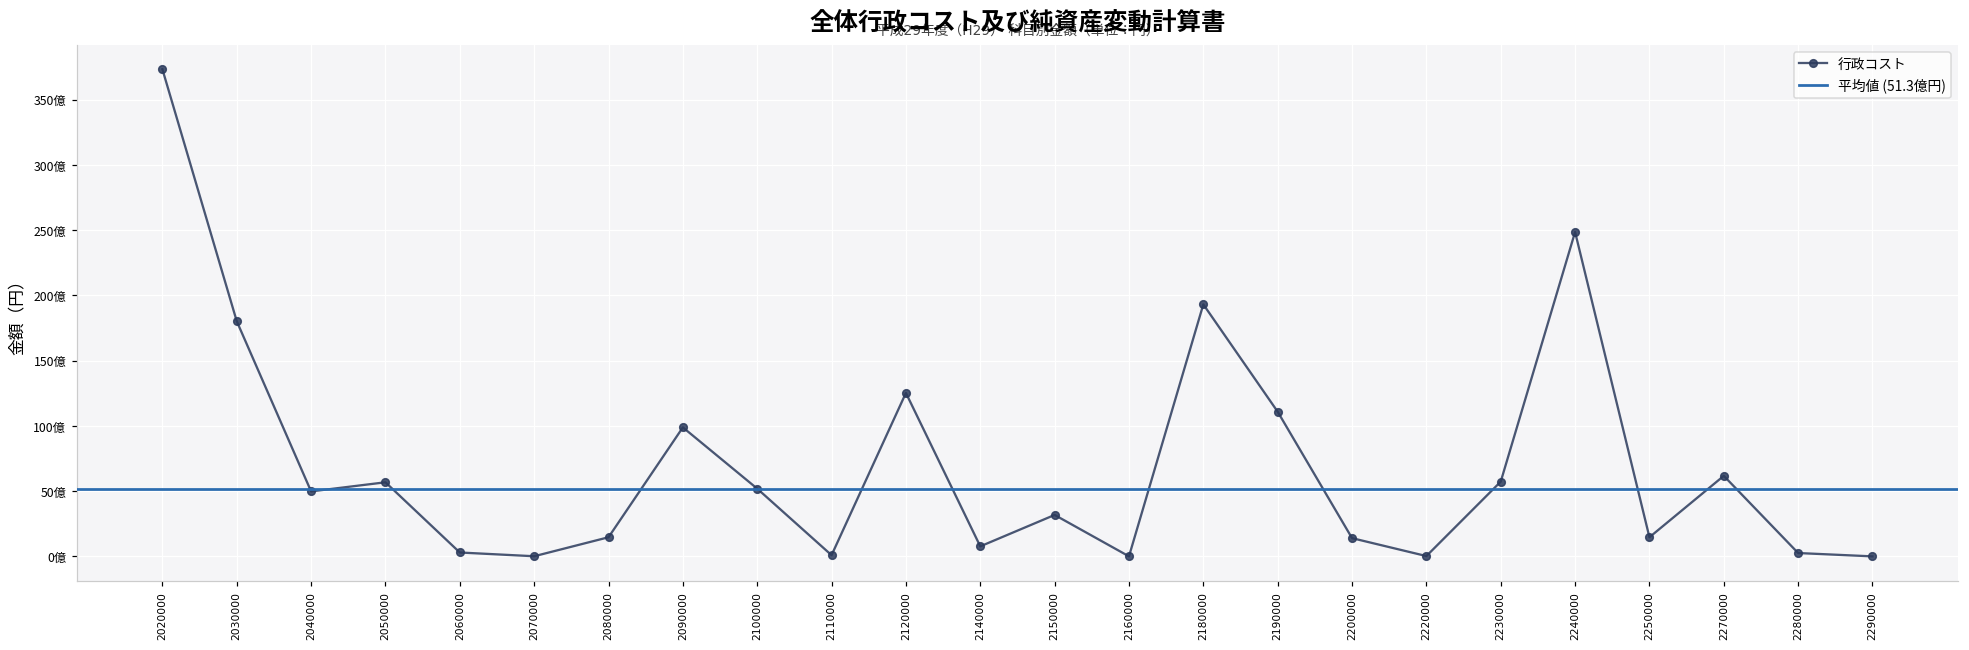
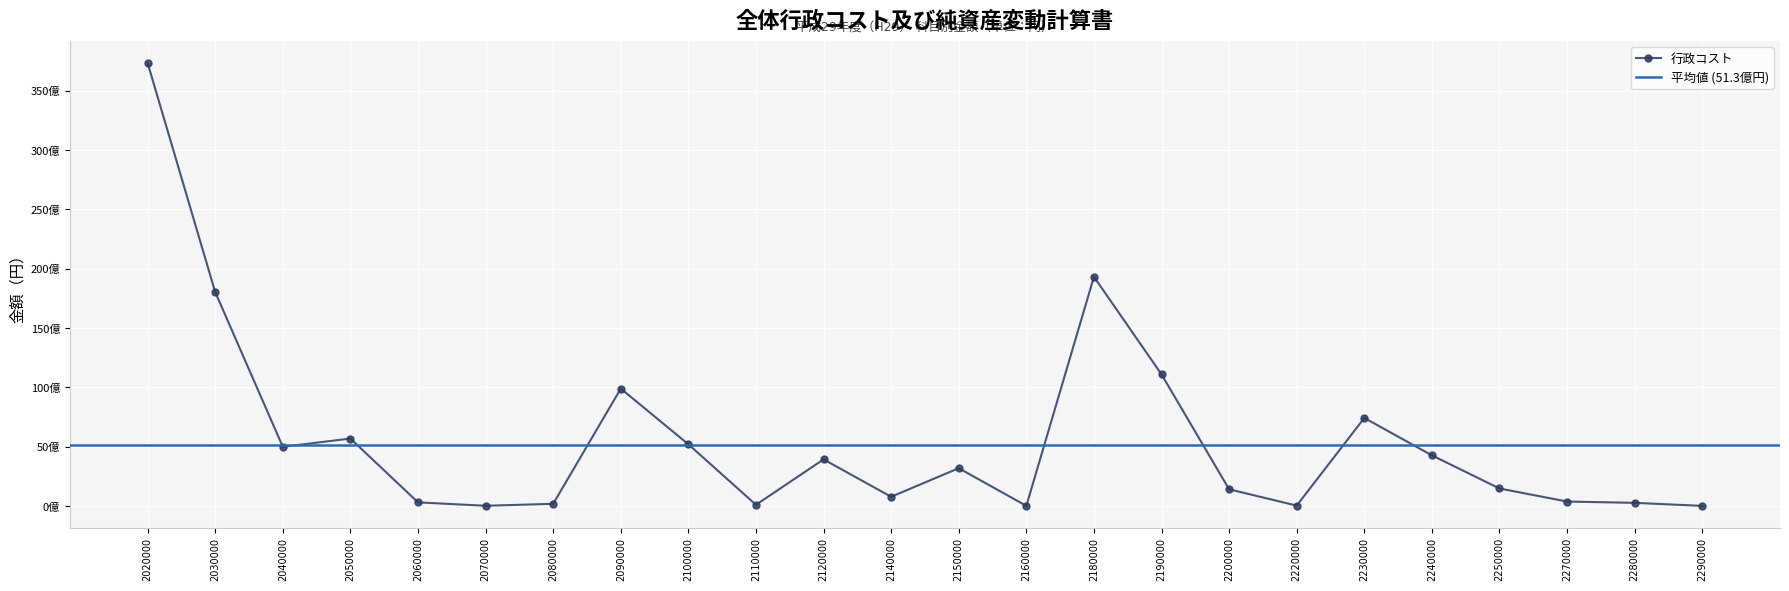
  {
    "2020000": "373億",
    "2030000": "180億",
    "2040000": "50億",
    "2050000": "57億",
    "2060000": "3億",
    "2070000": "0億",
-   "2080000": "15億",
+   "2080000": "2億",
    "2090000": "99億",
    "2100000": "52億",
    "2110000": "1億",
-   "2120000": "125億",
+   "2120000": "39億",
    "2140000": "8億",
    "2150000": "32億",
    "2160000": "0億",
    "2180000": "193億",
    "2190000": "111億",
    "2200000": "14億",
    "2220000": "0億",
-   "2230000": "57億",
-   "2240000": "249億",
+   "2230000": "74億",
+   "2240000": "43億",
    "2250000": "15億",
-   "2270000": "62億",
+   "2270000": "4億",
    "2280000": "3億",
    "2290000": "0億"
  }
